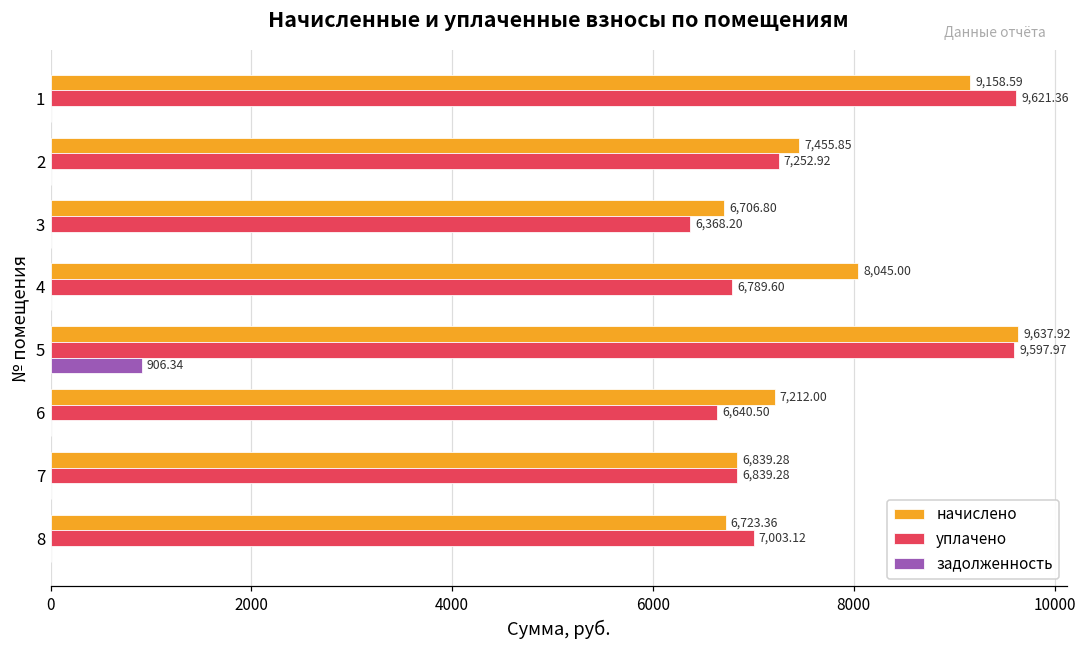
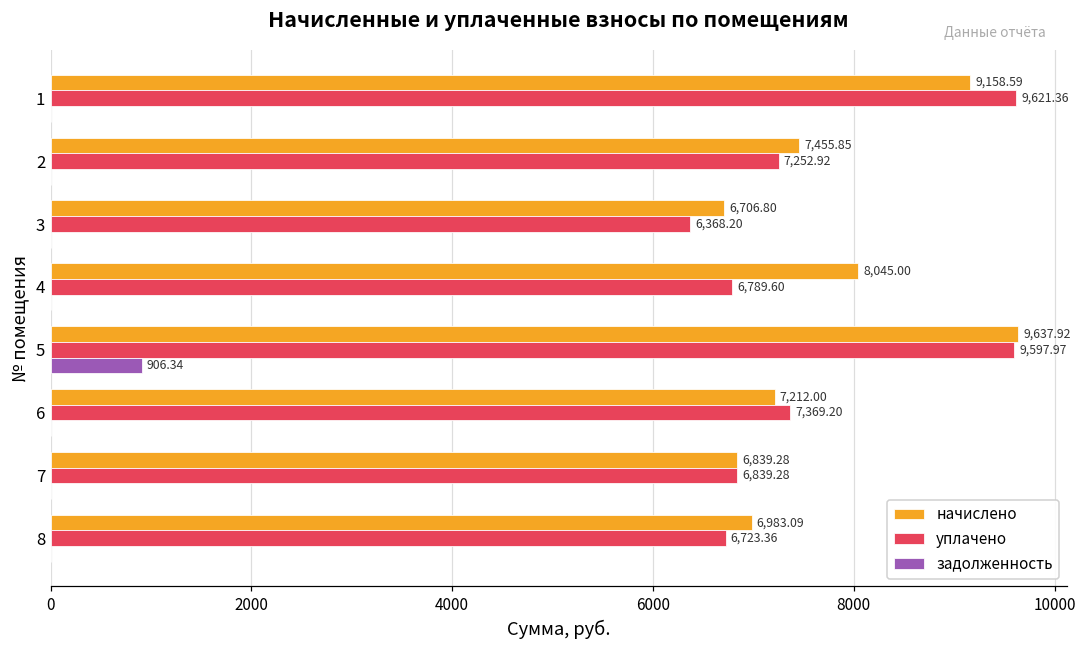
  {
    "начислено": {
      "1": "9,158.59",
      "2": "7,455.85",
      "3": "6,706.80",
      "4": "8,045.00",
      "5": "9,637.92",
      "6": "7,212.00",
      "7": "6,839.28",
-     "8": "6,723.36"
+     "8": "6,983.09"
    },
    "уплачено": {
      "1": "9,621.36",
      "2": "7,252.92",
      "3": "6,368.20",
      "4": "6,789.60",
      "5": "9,597.97",
-     "6": "6,640.50",
+     "6": "7,369.20",
      "7": "6,839.28",
-     "8": "7,003.12"
+     "8": "6,723.36"
    },
    "задолженность": {
      "5": "906.34"
    }
  }
